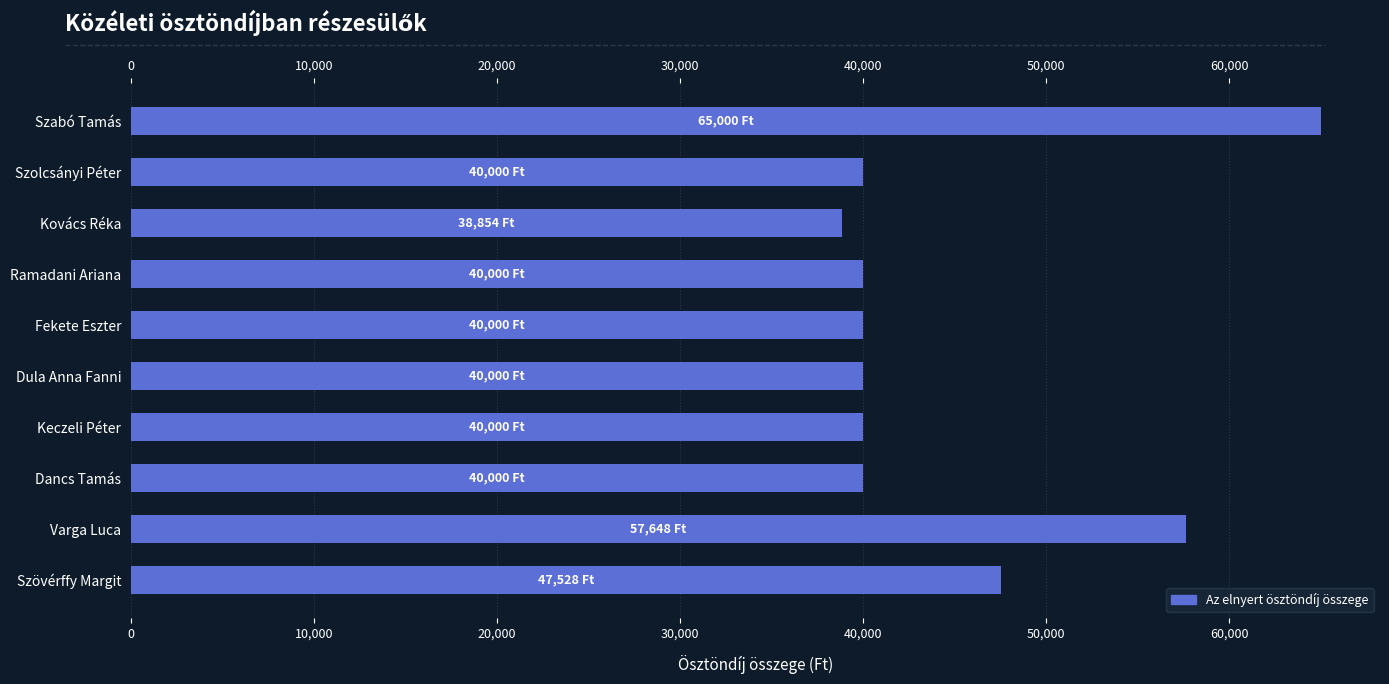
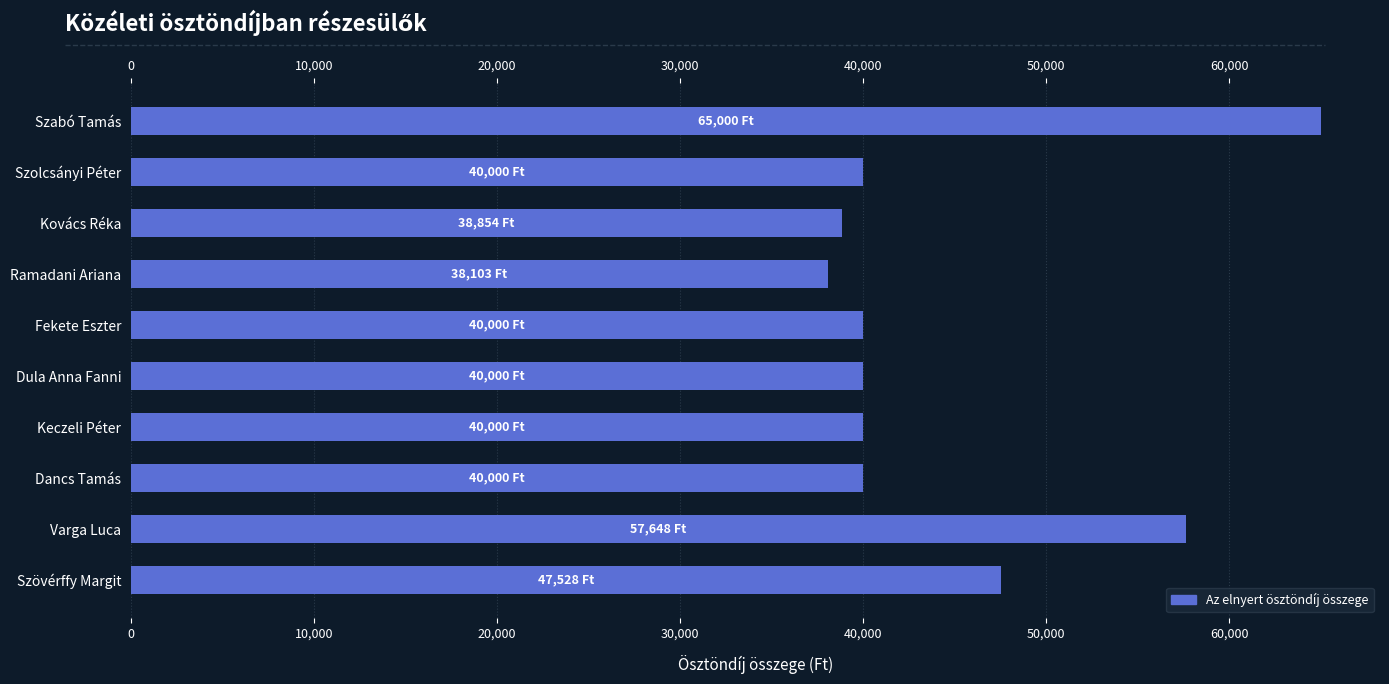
  {
    "Szabó Tamás": "65,000",
    "Szolcsányi Péter": "40,000",
    "Kovács Réka": "38,854",
-   "Ramadani Ariana": "40,000",
+   "Ramadani Ariana": "38,103",
    "Fekete Eszter": "40,000",
    "Dula Anna Fanni": "40,000",
    "Keczeli Péter": "40,000",
    "Dancs Tamás": "40,000",
    "Varga Luca": "57,648",
    "Szövérffy Margit": "47,528"
  }
